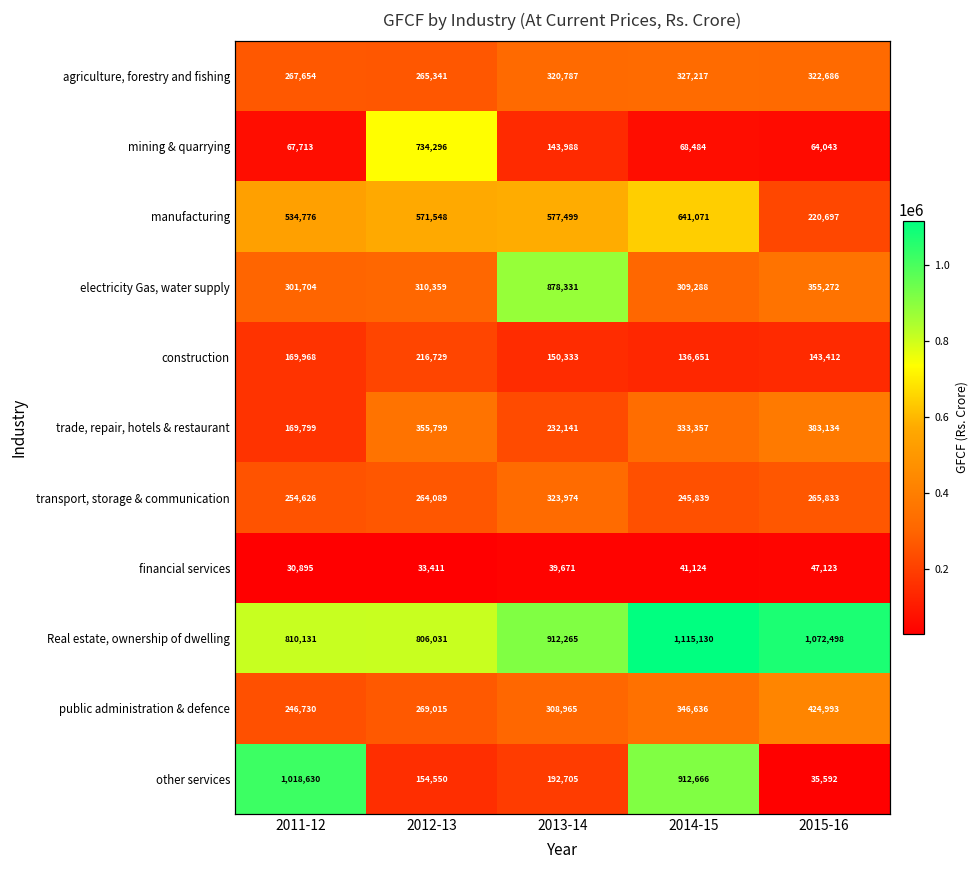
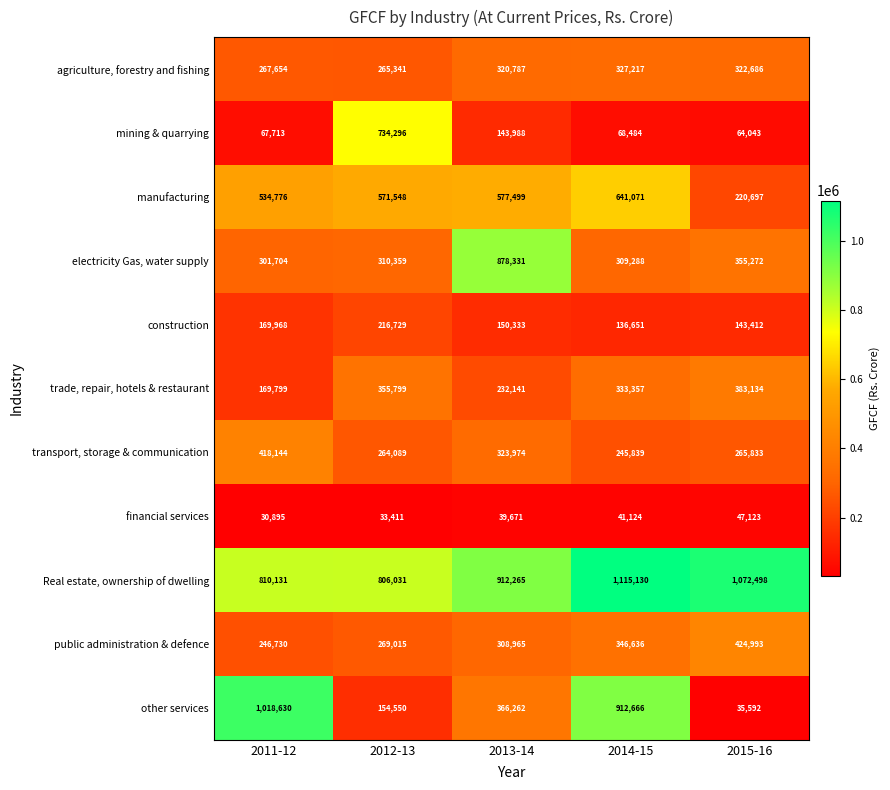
  {
    "agriculture, forestry and fishing": {
      "2011-12": "267,654",
      "2012-13": "265,341",
      "2013-14": "320,787",
      "2014-15": "327,217",
      "2015-16": "322,686"
    },
    "mining & quarrying": {
      "2011-12": "67,713",
      "2012-13": "734,296",
      "2013-14": "143,988",
      "2014-15": "68,484",
      "2015-16": "64,043"
    },
    "manufacturing": {
      "2011-12": "534,776",
      "2012-13": "571,548",
      "2013-14": "577,499",
      "2014-15": "641,071",
      "2015-16": "220,697"
    },
    "electricity Gas, water supply": {
      "2011-12": "301,704",
      "2012-13": "310,359",
      "2013-14": "878,331",
      "2014-15": "309,288",
      "2015-16": "355,272"
    },
    "construction": {
      "2011-12": "169,968",
      "2012-13": "216,729",
      "2013-14": "150,333",
      "2014-15": "136,651",
      "2015-16": "143,412"
    },
    "trade, repair, hotels & restaurant": {
      "2011-12": "169,799",
      "2012-13": "355,799",
      "2013-14": "232,141",
      "2014-15": "333,357",
      "2015-16": "383,134"
    },
    "transport, storage & communication": {
-     "2011-12": "254,626",
+     "2011-12": "418,144",
      "2012-13": "264,089",
      "2013-14": "323,974",
      "2014-15": "245,839",
      "2015-16": "265,833"
    },
    "financial services": {
      "2011-12": "30,895",
      "2012-13": "33,411",
      "2013-14": "39,671",
      "2014-15": "41,124",
      "2015-16": "47,123"
    },
    "Real estate, ownership of dwelling": {
      "2011-12": "810,131",
      "2012-13": "806,031",
      "2013-14": "912,265",
      "2014-15": "1,115,130",
      "2015-16": "1,072,498"
    },
    "public administration & defence": {
      "2011-12": "246,730",
      "2012-13": "269,015",
      "2013-14": "308,965",
      "2014-15": "346,636",
      "2015-16": "424,993"
    },
    "other services": {
      "2011-12": "1,018,630",
      "2012-13": "154,550",
-     "2013-14": "192,705",
+     "2013-14": "366,262",
      "2014-15": "912,666",
      "2015-16": "35,592"
    }
  }
